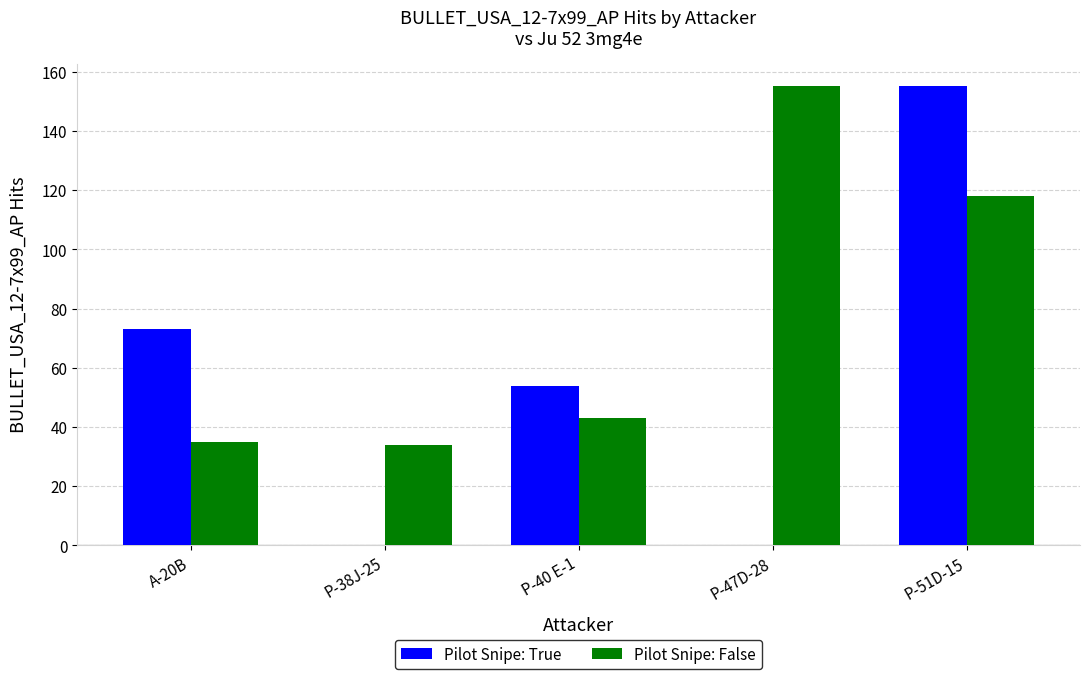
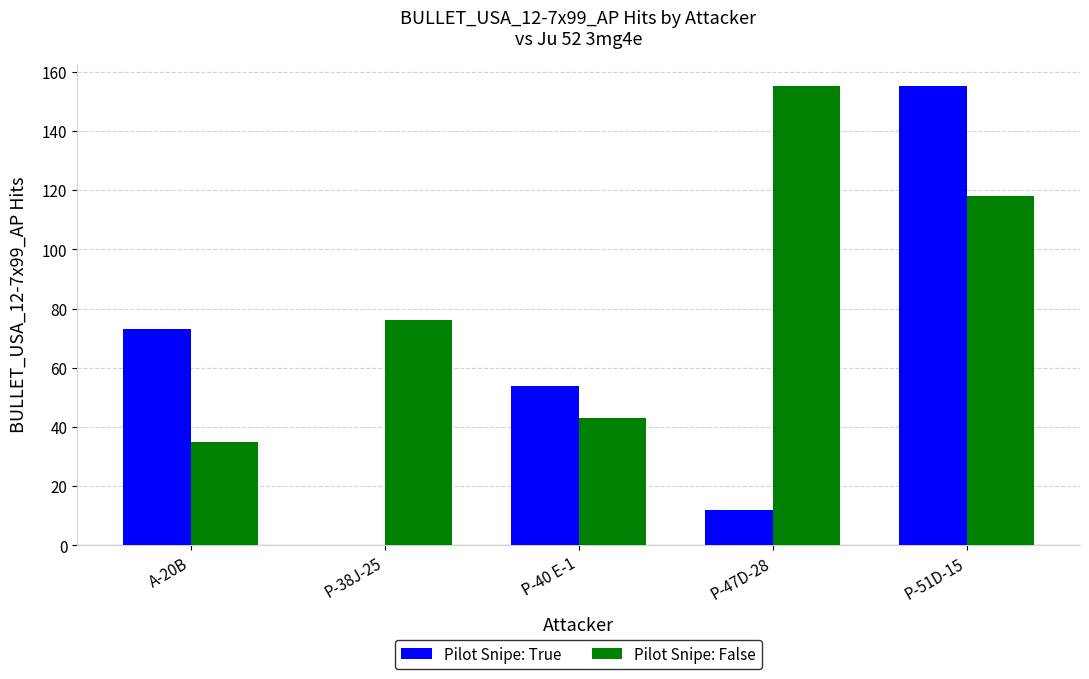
  {
    "Pilot Snipe: True": {
      "A-20B": 73,
      "P-38J-25": 0,
      "P-40 E-1": 54,
-     "P-47D-28": 0,
+     "P-47D-28": 12,
      "P-51D-15": 155
    },
    "Pilot Snipe: False": {
      "A-20B": 35,
-     "P-38J-25": 34,
+     "P-38J-25": 76,
      "P-40 E-1": 43,
      "P-47D-28": 155,
      "P-51D-15": 118
    }
  }
